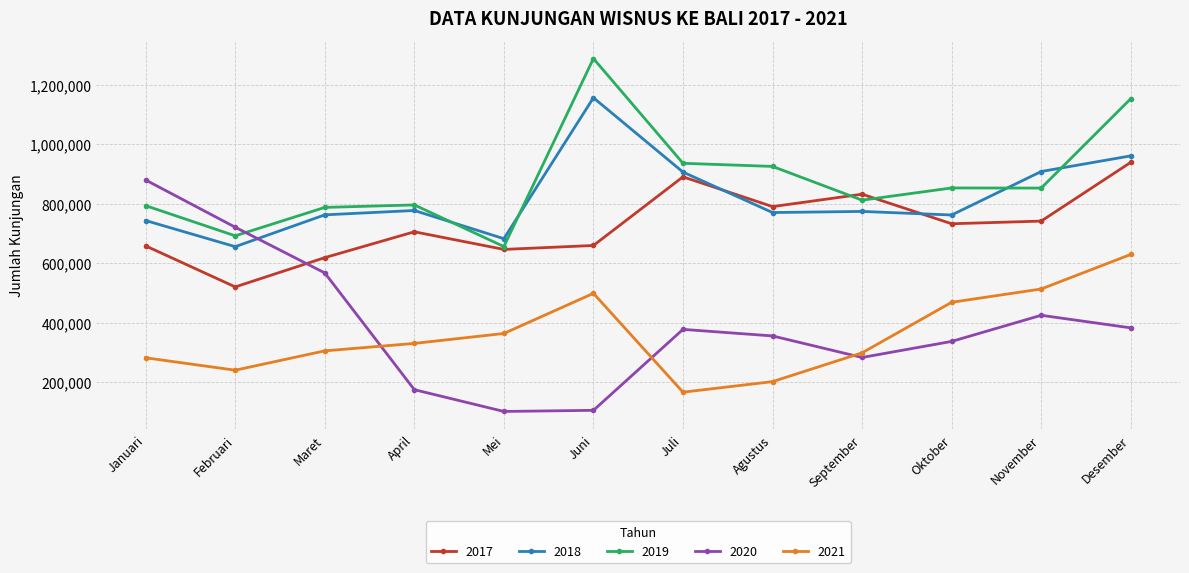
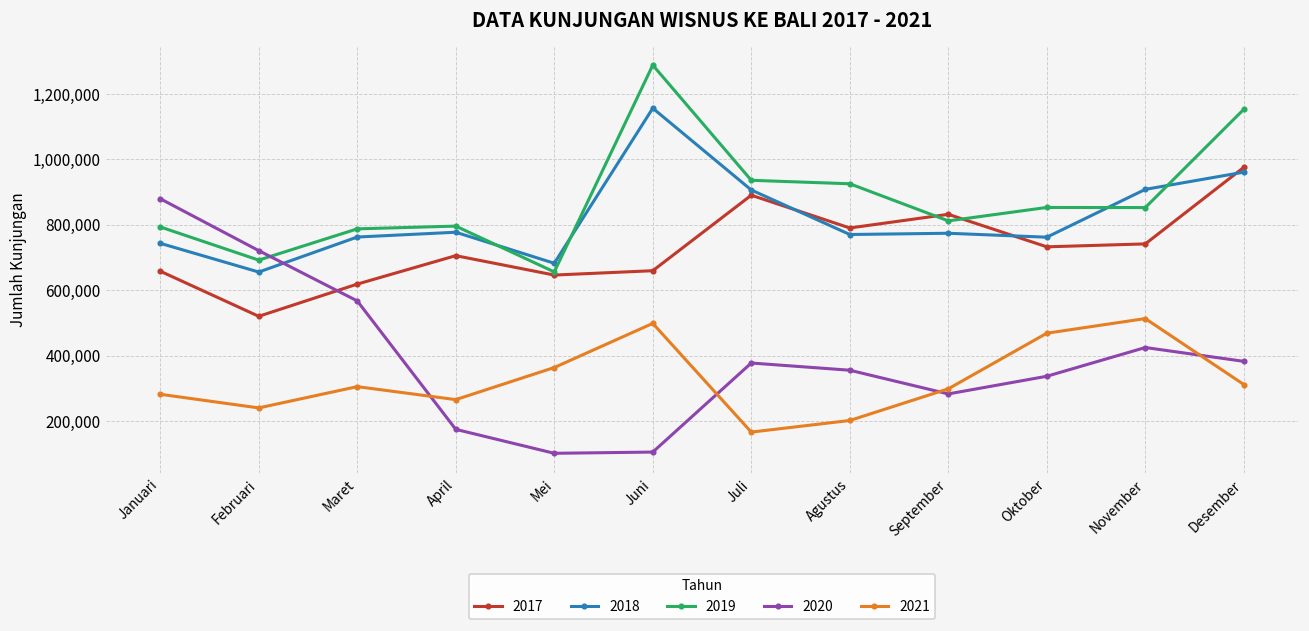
  {
    "2017": {
      "Januari": "660,000",
      "Februari": "520,000",
      "Maret": "620,000",
      "April": "710,000",
      "Mei": "650,000",
      "Juni": "660,000",
      "Juli": "890,000",
      "Agustus": "790,000",
      "September": "830,000",
      "Oktober": "730,000",
      "November": "740,000",
-     "Desember": "940,000"
+     "Desember": "980,000"
    },
    "2018": {
      "Januari": "740,000",
      "Februari": "660,000",
      "Maret": "760,000",
      "April": "780,000",
      "Mei": "680,000",
      "Juni": "1,160,000",
      "Juli": "910,000",
      "Agustus": "770,000",
      "September": "770,000",
      "Oktober": "760,000",
      "November": "910,000",
      "Desember": "960,000"
    },
    "2019": {
      "Januari": "790,000",
      "Februari": "690,000",
      "Maret": "790,000",
      "April": "800,000",
      "Mei": "660,000",
      "Juni": "1,290,000",
      "Juli": "940,000",
      "Agustus": "930,000",
      "September": "810,000",
      "Oktober": "850,000",
      "November": "850,000",
      "Desember": "1,150,000"
    },
    "2020": {
      "Januari": "880,000",
      "Februari": "720,000",
      "Maret": "570,000",
      "April": "180,000",
      "Mei": "100,000",
      "Juni": "110,000",
      "Juli": "380,000",
      "Agustus": "360,000",
      "September": "280,000",
      "Oktober": "340,000",
      "November": "430,000",
      "Desember": "380,000"
    },
    "2021": {
      "Januari": "280,000",
      "Februari": "240,000",
      "Maret": "310,000",
-     "April": "330,000",
+     "April": "270,000",
      "Mei": "360,000",
      "Juni": "500,000",
      "Juli": "170,000",
      "Agustus": "200,000",
      "September": "300,000",
      "Oktober": "470,000",
      "November": "510,000",
-     "Desember": "630,000"
+     "Desember": "310,000"
    }
  }
